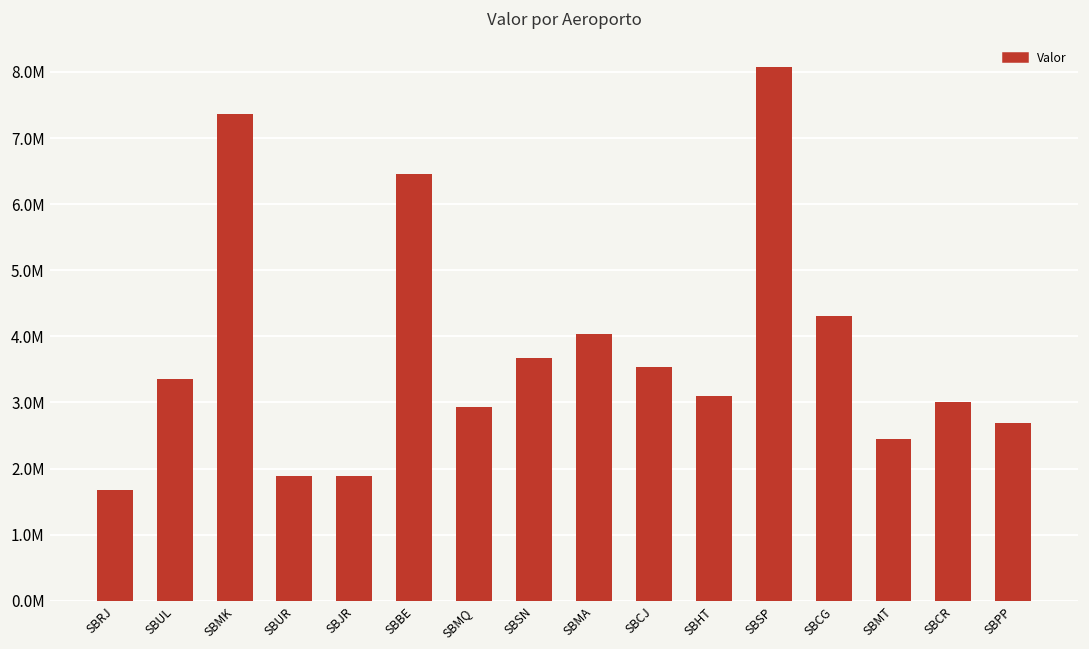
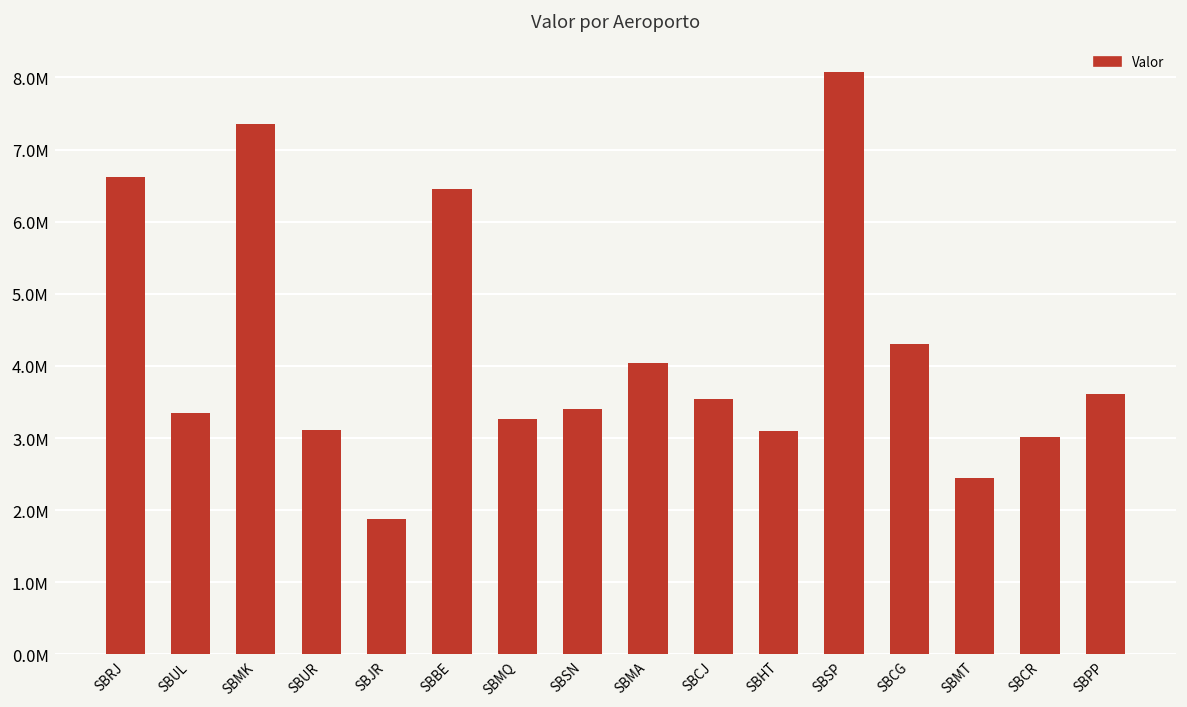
  {
-   "SBRJ": 1700000,
+   "SBRJ": 6600000,
    "SBUL": 3300000,
    "SBMK": 7400000,
-   "SBUR": 1900000,
+   "SBUR": 3100000,
    "SBJR": 1900000,
    "SBBE": 6400000,
-   "SBMQ": 2900000,
-   "SBSN": 3700000,
+   "SBMQ": 3300000,
+   "SBSN": 3400000,
    "SBMA": 4000000,
    "SBCJ": 3500000,
    "SBHT": 3100000,
    "SBSP": 8100000,
    "SBCG": 4300000,
    "SBMT": 2400000,
    "SBCR": 3000000,
-   "SBPP": 2700000
+   "SBPP": 3600000
  }
